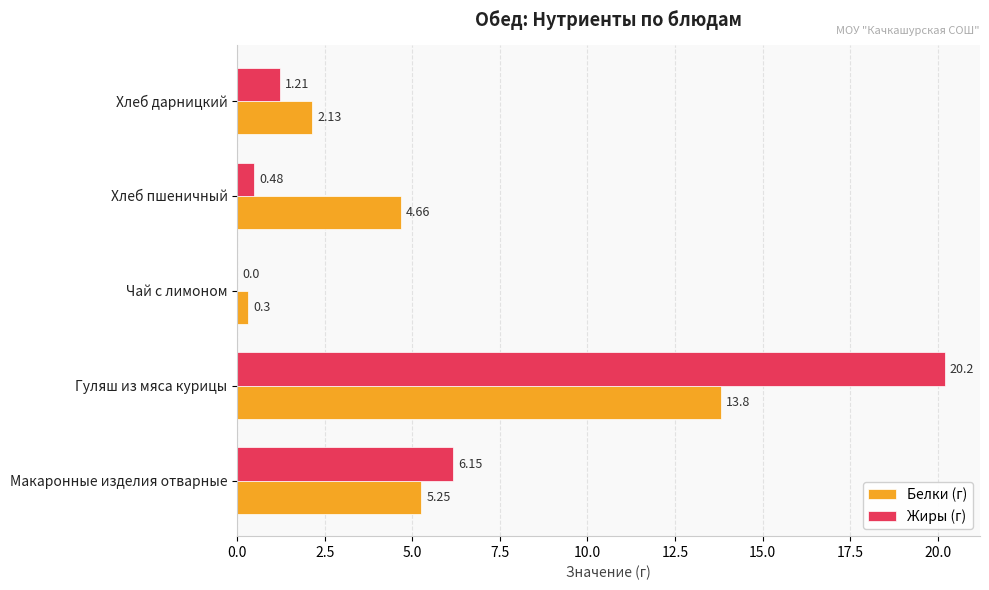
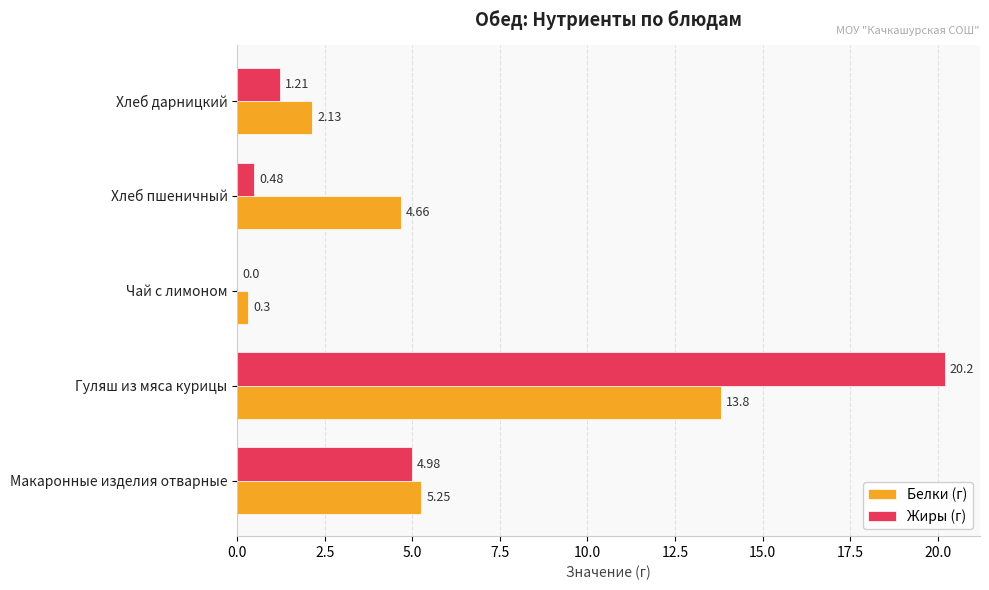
  {
    "Белки (г)": {
      "Хлеб дарницкий": 2.13,
      "Хлеб пшеничный": 4.66,
      "Чай с лимоном": 0.3,
      "Гуляш из мяса курицы": 13.8,
      "Макаронные изделия отварные": 5.25
    },
    "Жиры (г)": {
      "Хлеб дарницкий": 1.21,
      "Хлеб пшеничный": 0.48,
      "Чай с лимоном": 0.0,
      "Гуляш из мяса курицы": 20.2,
-     "Макаронные изделия отварные": 6.15
+     "Макаронные изделия отварные": 4.98
    }
  }
